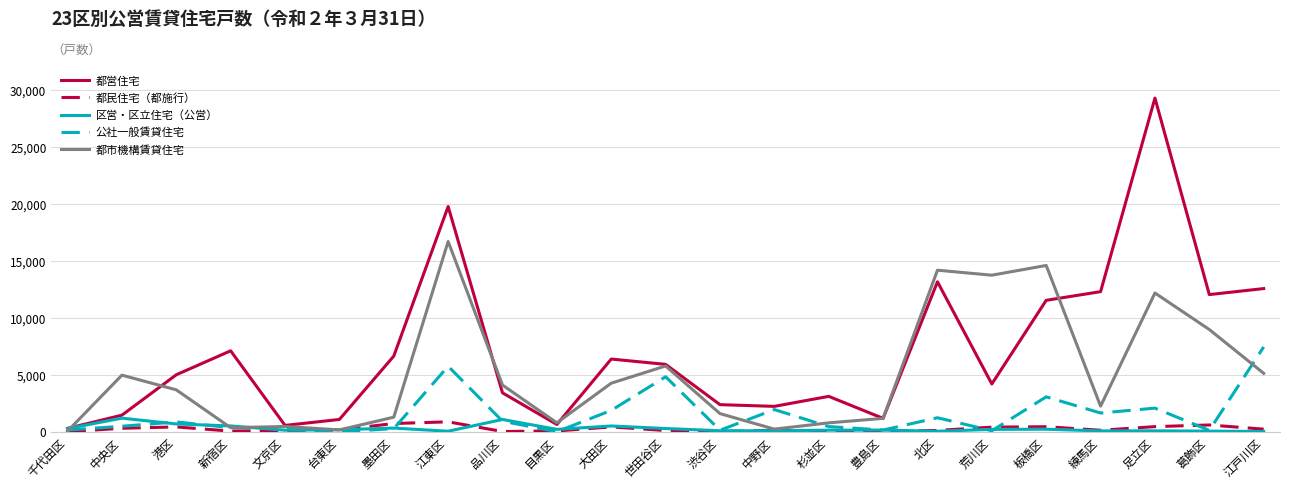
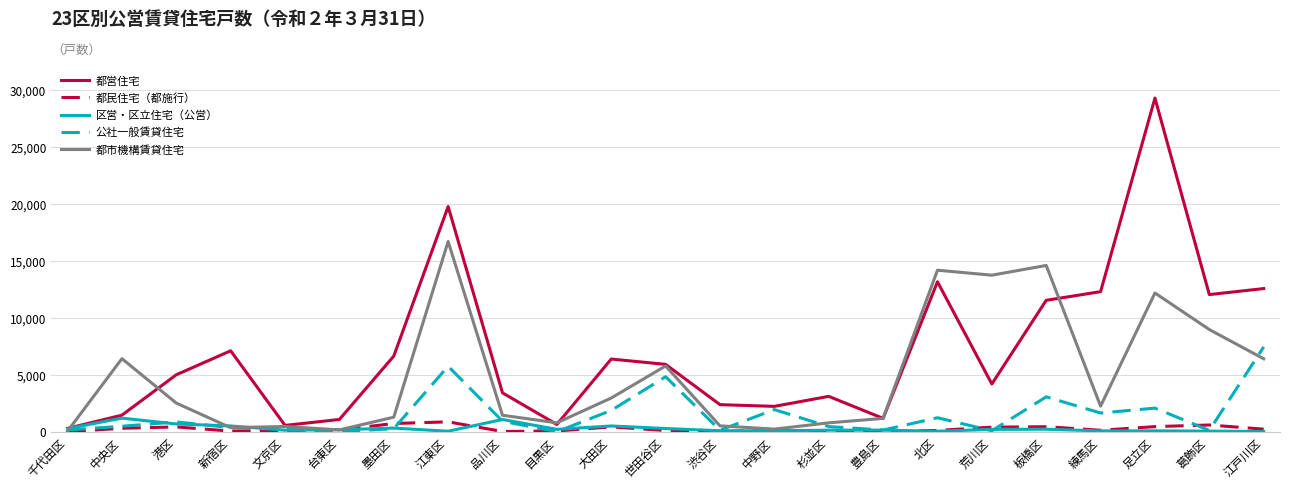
  {
    "都市機構賃貸住宅": {
-     "中央区": "5,000",
-     "港区": "3,700",
+     "中央区": "6,400",
+     "港区": "2,500",
      "墨田区": "1,300",
      "江東区": "16,700",
-     "品川区": "4,100",
-     "大田区": "4,300",
-     "渋谷区": "1,600",
+     "品川区": "1,400",
+     "大田区": "3,000",
+     "渋谷区": "500",
      "杉並区": "800",
      "北区": "14,200",
      "荒川区": "13,700",
      "板橋区": "14,600",
      "練馬区": "2,200",
      "足立区": "12,200",
      "葛飾区": "9,000",
-     "江戸川区": "5,100"
+     "江戸川区": "6,400"
    }
  }
